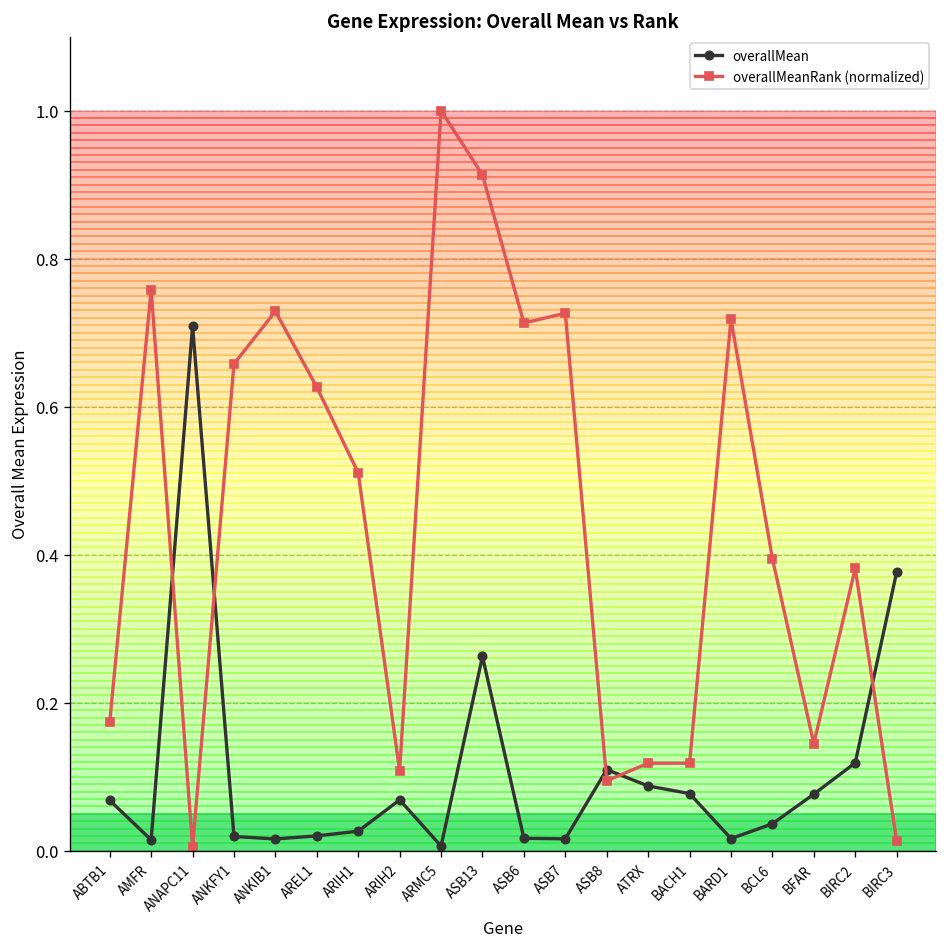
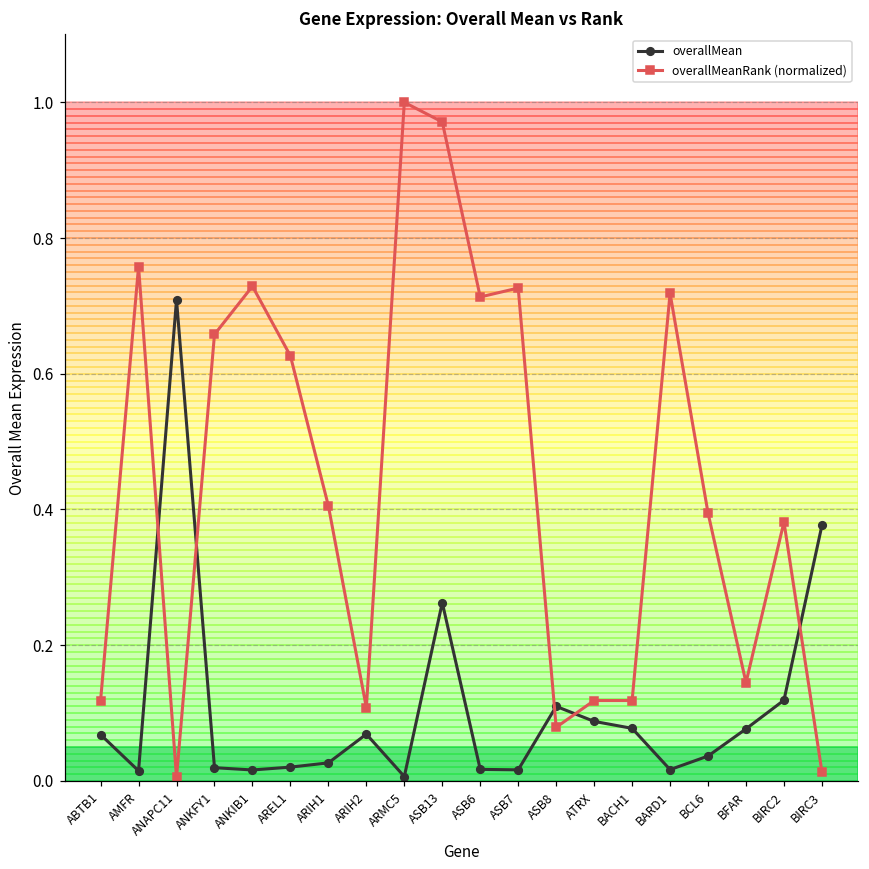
  {
    "overallMean": {
      "ABTB1": 0.07,
      "AMFR": 0.01,
      "ANAPC11": 0.71,
      "ANKFY1": 0.02,
      "ANKIB1": 0.02,
      "AREL1": 0.02,
      "ARIH1": 0.03,
      "ARIH2": 0.07,
      "ARMC5": 0.01,
      "ASB13": 0.26,
      "ASB6": 0.02,
      "ASB7": 0.02,
      "ASB8": 0.11,
      "ATRX": 0.09,
      "BACH1": 0.08,
      "BARD1": 0.02,
      "BCL6": 0.04,
      "BFAR": 0.08,
      "BIRC2": 0.12,
      "BIRC3": 0.38
    },
    "overallMeanRank (normalized)": {
-     "ABTB1": 0.17,
+     "ABTB1": 0.12,
      "AMFR": 0.76,
      "ANAPC11": 0.01,
      "ANKFY1": 0.66,
      "ANKIB1": 0.73,
      "AREL1": 0.63,
-     "ARIH1": 0.51,
+     "ARIH1": 0.41,
      "ARIH2": 0.11,
      "ARMC5": 1.00,
-     "ASB13": 0.91,
+     "ASB13": 0.97,
      "ASB6": 0.71,
      "ASB7": 0.73,
-     "ASB8": 0.09,
+     "ASB8": 0.08,
      "ATRX": 0.12,
      "BACH1": 0.12,
      "BARD1": 0.72,
      "BCL6": 0.39,
      "BFAR": 0.14,
      "BIRC2": 0.38,
      "BIRC3": 0.01
    }
  }
